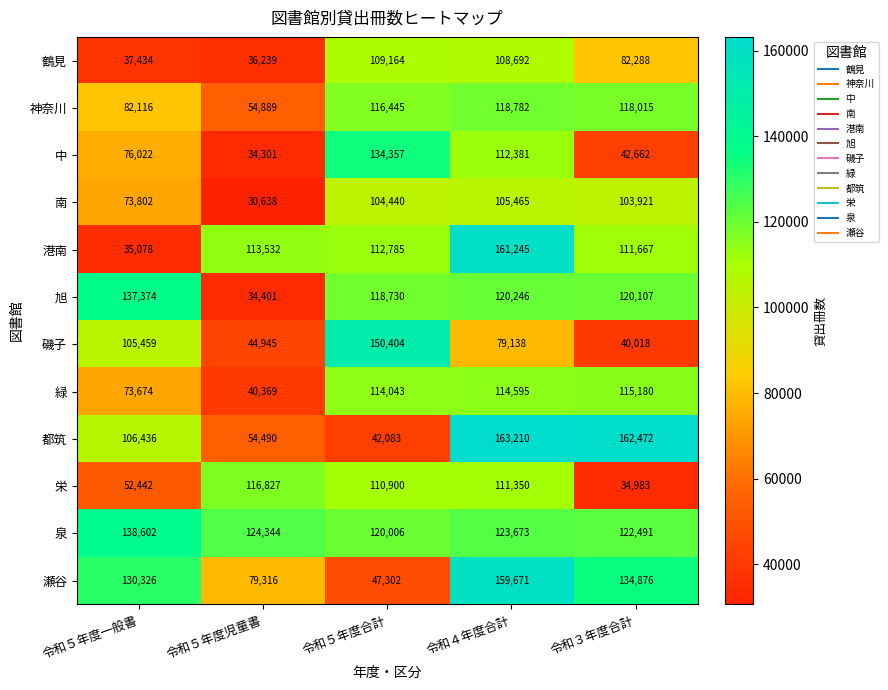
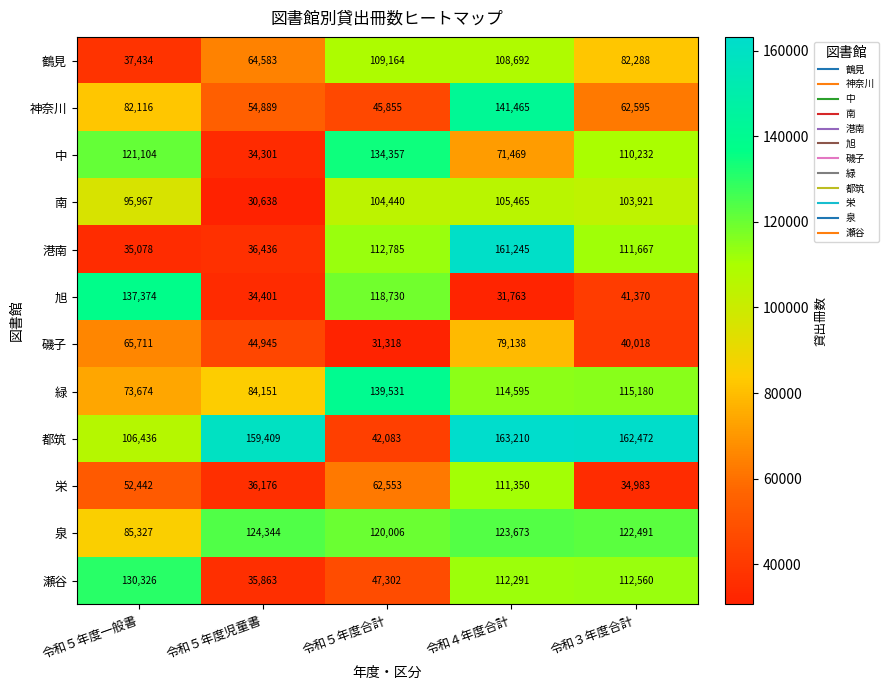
  {
    "鶴見": {
      "令和５年度一般書": "37,434",
-     "令和５年度児童書": "36,239",
+     "令和５年度児童書": "64,583",
      "令和５年度合計": "109,164",
      "令和４年度合計": "108,692",
      "令和３年度合計": "82,288"
    },
    "神奈川": {
      "令和５年度一般書": "82,116",
      "令和５年度児童書": "54,889",
-     "令和５年度合計": "116,445",
-     "令和４年度合計": "118,782",
-     "令和３年度合計": "118,015"
+     "令和５年度合計": "45,855",
+     "令和４年度合計": "141,465",
+     "令和３年度合計": "62,595"
    },
    "中": {
-     "令和５年度一般書": "76,022",
+     "令和５年度一般書": "121,104",
      "令和５年度児童書": "34,301",
      "令和５年度合計": "134,357",
-     "令和４年度合計": "112,381",
-     "令和３年度合計": "42,662"
+     "令和４年度合計": "71,469",
+     "令和３年度合計": "110,232"
    },
    "南": {
-     "令和５年度一般書": "73,802",
+     "令和５年度一般書": "95,967",
      "令和５年度児童書": "30,638",
      "令和５年度合計": "104,440",
      "令和４年度合計": "105,465",
      "令和３年度合計": "103,921"
    },
    "港南": {
      "令和５年度一般書": "35,078",
-     "令和５年度児童書": "113,532",
+     "令和５年度児童書": "36,436",
      "令和５年度合計": "112,785",
      "令和４年度合計": "161,245",
      "令和３年度合計": "111,667"
    },
    "旭": {
      "令和５年度一般書": "137,374",
      "令和５年度児童書": "34,401",
      "令和５年度合計": "118,730",
-     "令和４年度合計": "120,246",
-     "令和３年度合計": "120,107"
+     "令和４年度合計": "31,763",
+     "令和３年度合計": "41,370"
    },
    "磯子": {
-     "令和５年度一般書": "105,459",
+     "令和５年度一般書": "65,711",
      "令和５年度児童書": "44,945",
-     "令和５年度合計": "150,404",
+     "令和５年度合計": "31,318",
      "令和４年度合計": "79,138",
      "令和３年度合計": "40,018"
    },
    "緑": {
      "令和５年度一般書": "73,674",
-     "令和５年度児童書": "40,369",
-     "令和５年度合計": "114,043",
+     "令和５年度児童書": "84,151",
+     "令和５年度合計": "139,531",
      "令和４年度合計": "114,595",
      "令和３年度合計": "115,180"
    },
    "都筑": {
      "令和５年度一般書": "106,436",
-     "令和５年度児童書": "54,490",
+     "令和５年度児童書": "159,409",
      "令和５年度合計": "42,083",
      "令和４年度合計": "163,210",
      "令和３年度合計": "162,472"
    },
    "栄": {
      "令和５年度一般書": "52,442",
-     "令和５年度児童書": "116,827",
-     "令和５年度合計": "110,900",
+     "令和５年度児童書": "36,176",
+     "令和５年度合計": "62,553",
      "令和４年度合計": "111,350",
      "令和３年度合計": "34,983"
    },
    "泉": {
-     "令和５年度一般書": "138,602",
+     "令和５年度一般書": "85,327",
      "令和５年度児童書": "124,344",
      "令和５年度合計": "120,006",
      "令和４年度合計": "123,673",
      "令和３年度合計": "122,491"
    },
    "瀬谷": {
      "令和５年度一般書": "130,326",
-     "令和５年度児童書": "79,316",
+     "令和５年度児童書": "35,863",
      "令和５年度合計": "47,302",
-     "令和４年度合計": "159,671",
-     "令和３年度合計": "134,876"
+     "令和４年度合計": "112,291",
+     "令和３年度合計": "112,560"
    }
  }
